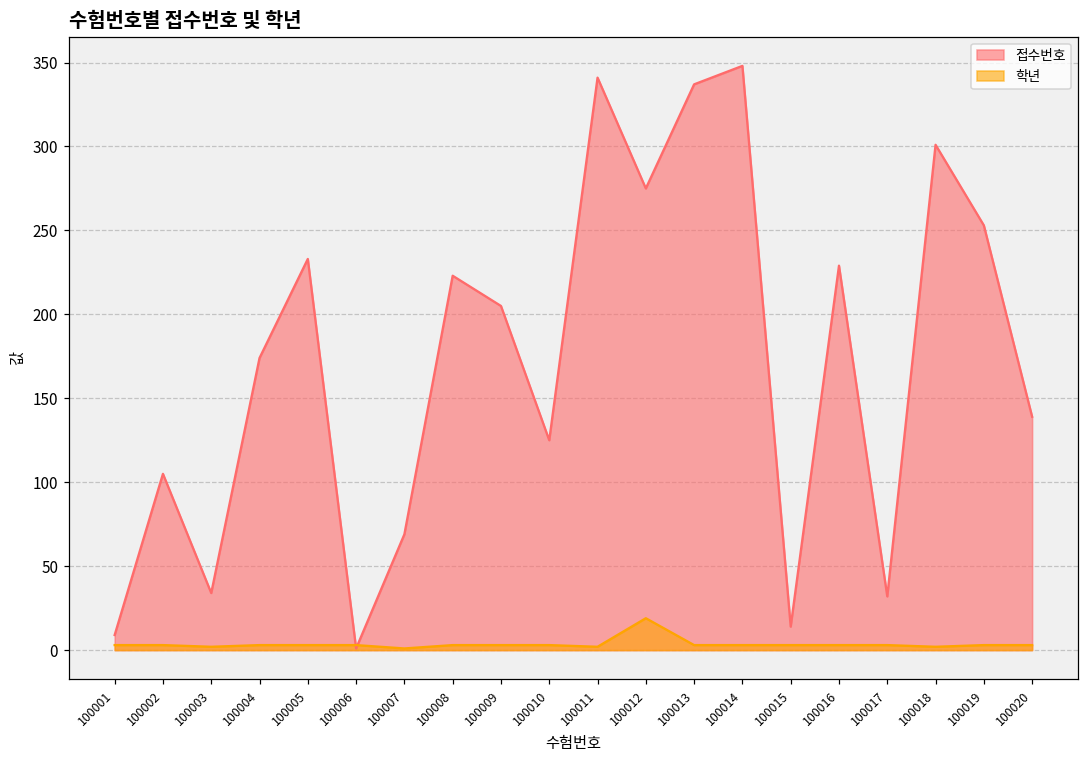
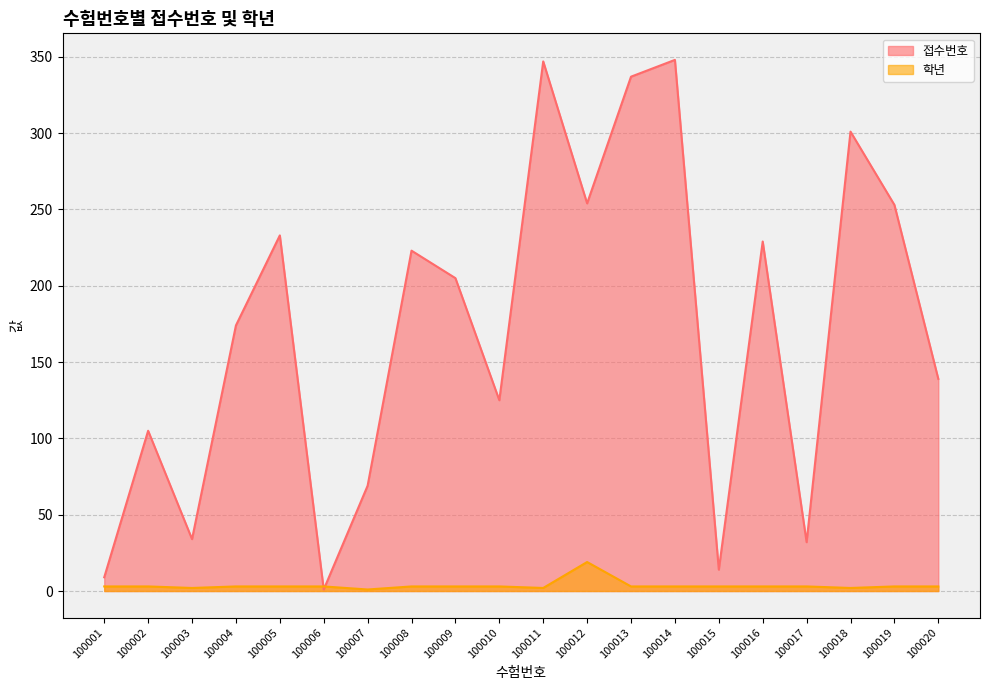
  {
    "접수번호": {
      "100001": 9,
      "100002": 105,
      "100003": 34,
      "100004": 174,
      "100005": 233,
      "100006": 1,
      "100007": 69,
      "100008": 223,
      "100009": 205,
      "100010": 125,
-     "100011": 341,
-     "100012": 275,
+     "100011": 347,
+     "100012": 254,
      "100013": 337,
      "100014": 348,
      "100015": 14,
      "100016": 229,
      "100017": 32,
      "100018": 301,
      "100019": 253,
      "100020": 139
    },
    "학년": {
      "100001": 3,
      "100002": 3,
      "100003": 2,
      "100004": 3,
      "100005": 3,
      "100006": 3,
      "100007": 1,
      "100008": 3,
      "100009": 3,
      "100010": 3,
      "100011": 2,
      "100012": 19,
      "100013": 3,
      "100014": 3,
      "100015": 3,
      "100016": 3,
      "100017": 3,
      "100018": 2,
      "100019": 3,
      "100020": 3
    }
  }
